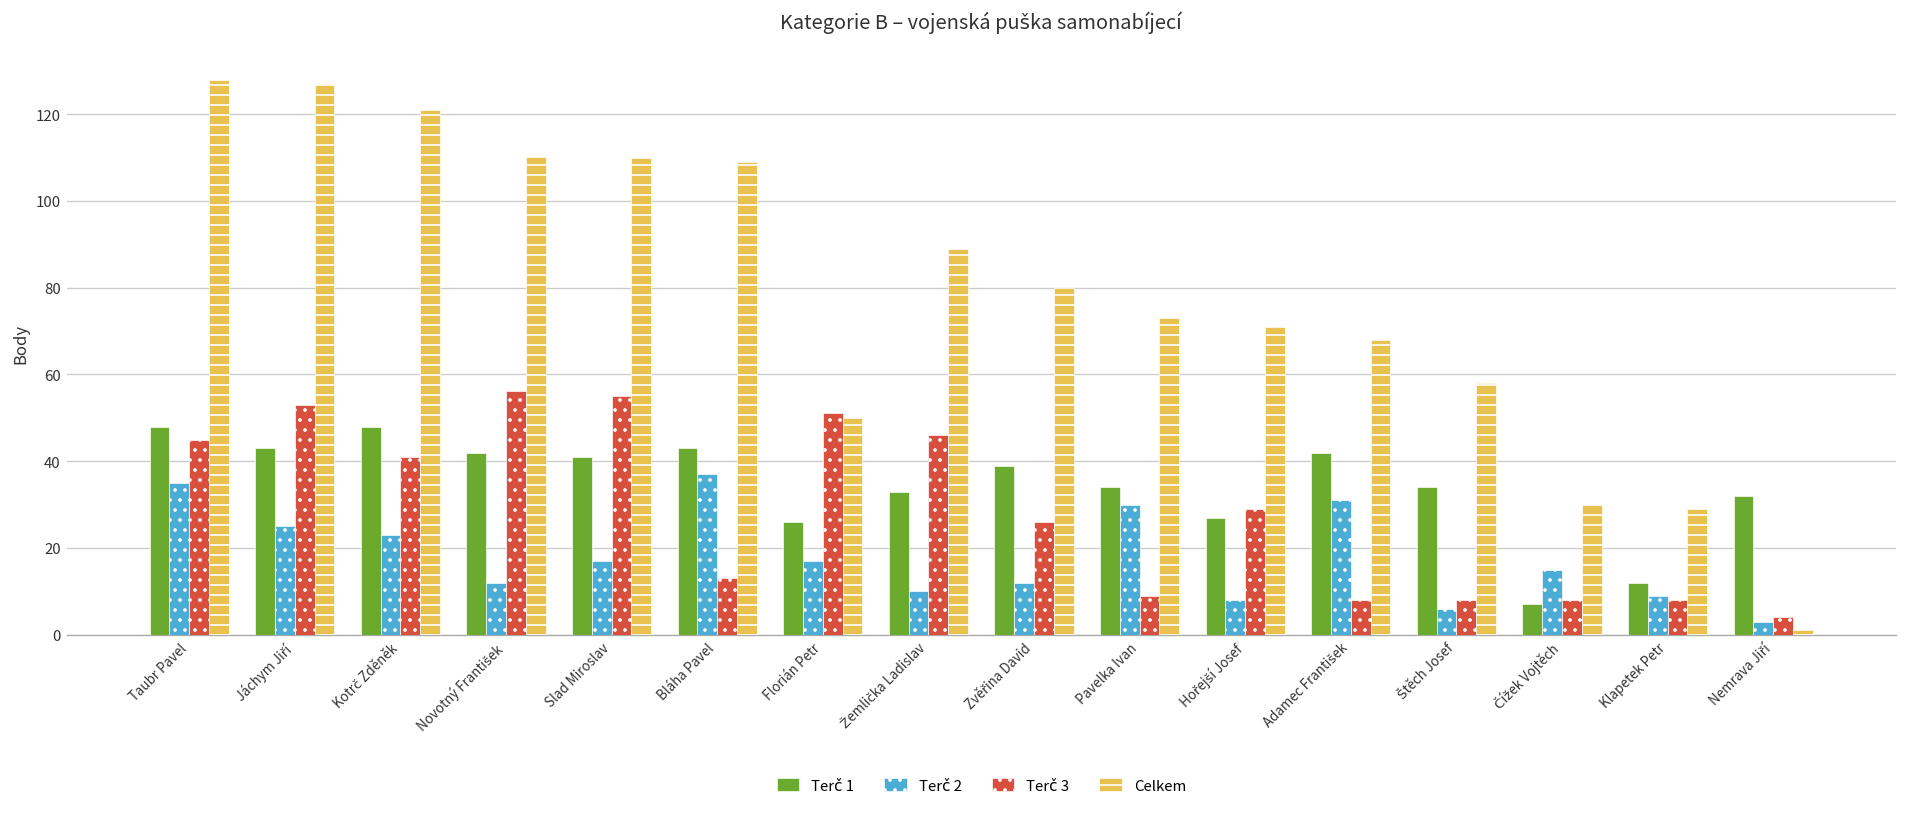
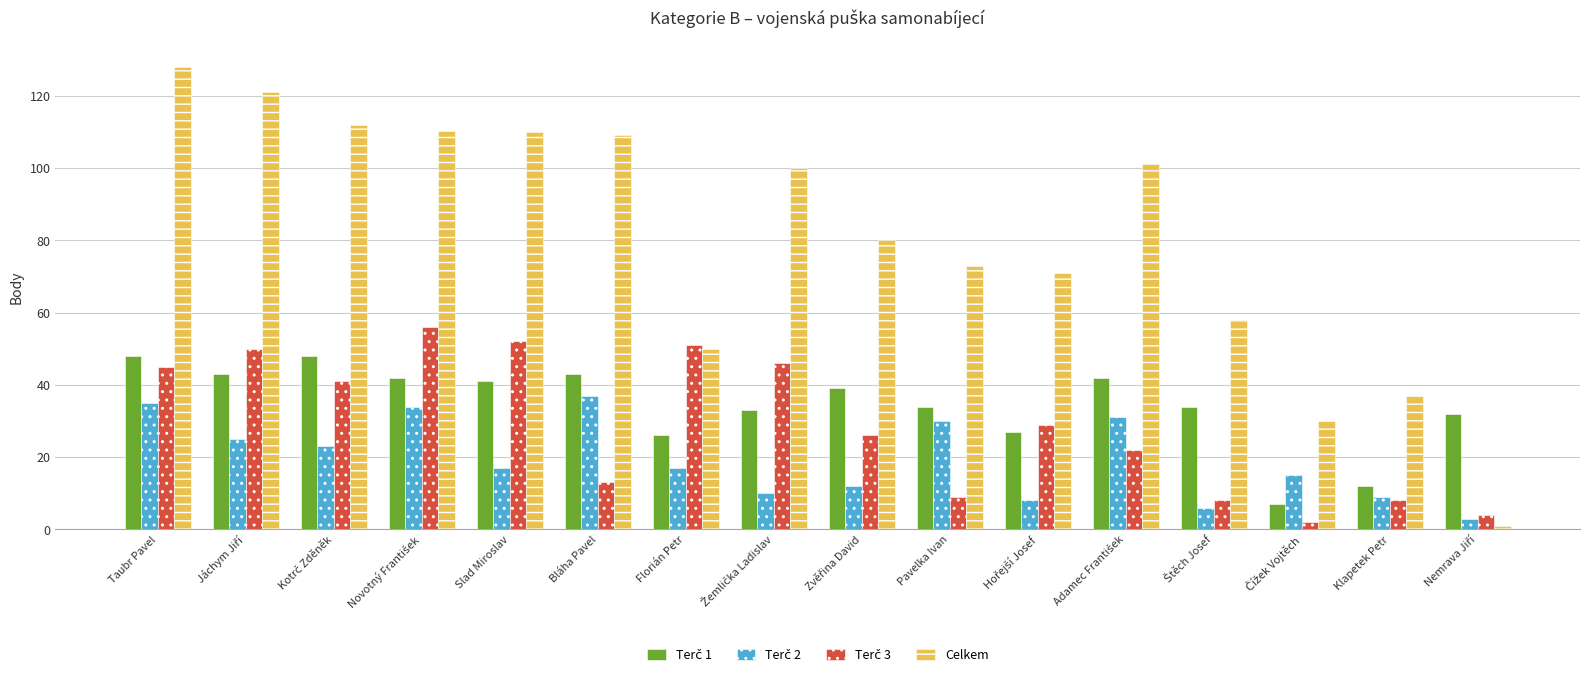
  {
    "Terč 1": {
      "Taubr Pavel": 48,
      "Jáchym Jiří": 43,
      "Kotrč Zděněk": 48,
      "Novotný František": 42,
      "Slad Miroslav": 41,
      "Bláha Pavel": 43,
      "Florián Petr": 26,
      "Žemlička Ladislav": 33,
      "Zvěřina David": 39,
      "Pavelka Ivan": 34,
      "Hořejší Josef": 27,
      "Adamec František": 42,
      "Štěch Josef": 34,
      "Čížek Vojtěch": 7,
      "Klapetek Petr": 12,
      "Nemrava Jiří": 32
    },
    "Terč 2": {
      "Taubr Pavel": 35,
      "Jáchym Jiří": 25,
      "Kotrč Zděněk": 23,
-     "Novotný František": 12,
+     "Novotný František": 34,
      "Slad Miroslav": 17,
      "Bláha Pavel": 37,
      "Florián Petr": 17,
      "Žemlička Ladislav": 10,
      "Zvěřina David": 12,
      "Pavelka Ivan": 30,
      "Hořejší Josef": 8,
      "Adamec František": 31,
      "Štěch Josef": 6,
      "Čížek Vojtěch": 15,
      "Klapetek Petr": 9,
      "Nemrava Jiří": 3
    },
    "Terč 3": {
      "Taubr Pavel": 45,
-     "Jáchym Jiří": 53,
+     "Jáchym Jiří": 50,
      "Kotrč Zděněk": 41,
      "Novotný František": 56,
-     "Slad Miroslav": 55,
+     "Slad Miroslav": 52,
      "Bláha Pavel": 13,
      "Florián Petr": 51,
      "Žemlička Ladislav": 46,
      "Zvěřina David": 26,
      "Pavelka Ivan": 9,
      "Hořejší Josef": 29,
-     "Adamec František": 8,
+     "Adamec František": 22,
      "Štěch Josef": 8,
-     "Čížek Vojtěch": 8,
+     "Čížek Vojtěch": 2,
      "Klapetek Petr": 8,
      "Nemrava Jiří": 4
    },
    "Celkem": {
      "Taubr Pavel": 128,
-     "Jáchym Jiří": 127,
-     "Kotrč Zděněk": 121,
+     "Jáchym Jiří": 121,
+     "Kotrč Zděněk": 112,
      "Novotný František": 110,
      "Slad Miroslav": 110,
      "Bláha Pavel": 109,
      "Florián Petr": 50,
-     "Žemlička Ladislav": 89,
+     "Žemlička Ladislav": 100,
      "Zvěřina David": 80,
      "Pavelka Ivan": 73,
      "Hořejší Josef": 71,
-     "Adamec František": 68,
+     "Adamec František": 101,
      "Štěch Josef": 58,
      "Čížek Vojtěch": 30,
-     "Klapetek Petr": 29,
+     "Klapetek Petr": 37,
      "Nemrava Jiří": 1
    }
  }
